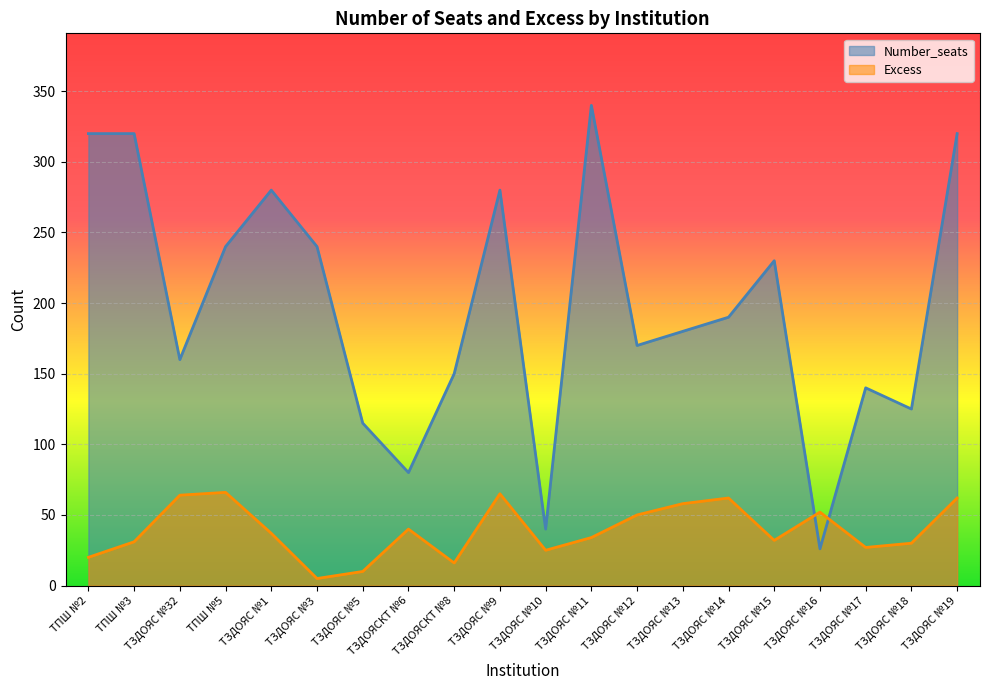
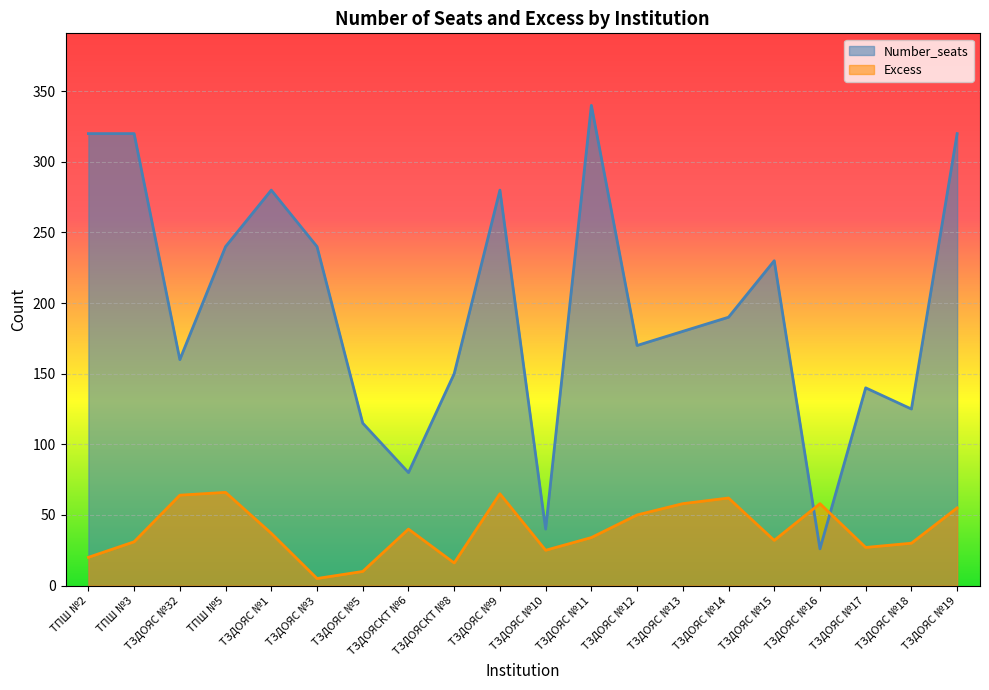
  {
    "Number_seats": {
      "ТПШ №2": 320,
      "ТПШ №3": 320,
      "ТЗДОЯС №32": 160,
      "ТПШ №5": 240,
      "ТЗДОЯС №1": 280,
      "ТЗДОЯС №3": 240,
      "ТЗДОЯС №5": 115,
      "ТЗДОЯСКТ №6": 80,
      "ТЗДОЯСКТ №8": 150,
      "ТЗДОЯС №9": 280,
      "ТЗДОЯС №10": 40,
      "ТЗДОЯС №11": 340,
      "ТЗДОЯС №12": 170,
      "ТЗДОЯС №13": 180,
      "ТЗДОЯС №14": 190,
      "ТЗДОЯС №15": 230,
      "ТЗДОЯС №16": 26,
      "ТЗДОЯС №17": 140,
      "ТЗДОЯС №18": 125,
      "ТЗДОЯС №19": 320
    },
    "Excess": {
      "ТПШ №2": 20,
      "ТПШ №3": 31,
      "ТЗДОЯС №32": 64,
      "ТПШ №5": 66,
      "ТЗДОЯС №1": 37,
      "ТЗДОЯС №3": 5,
      "ТЗДОЯС №5": 10,
      "ТЗДОЯСКТ №6": 40,
      "ТЗДОЯСКТ №8": 16,
      "ТЗДОЯС №9": 65,
      "ТЗДОЯС №10": 25,
      "ТЗДОЯС №11": 34,
      "ТЗДОЯС №12": 50,
      "ТЗДОЯС №13": 58,
      "ТЗДОЯС №14": 62,
      "ТЗДОЯС №15": 32,
-     "ТЗДОЯС №16": 52,
+     "ТЗДОЯС №16": 58,
      "ТЗДОЯС №17": 27,
      "ТЗДОЯС №18": 30,
-     "ТЗДОЯС №19": 62
+     "ТЗДОЯС №19": 55
    }
  }
